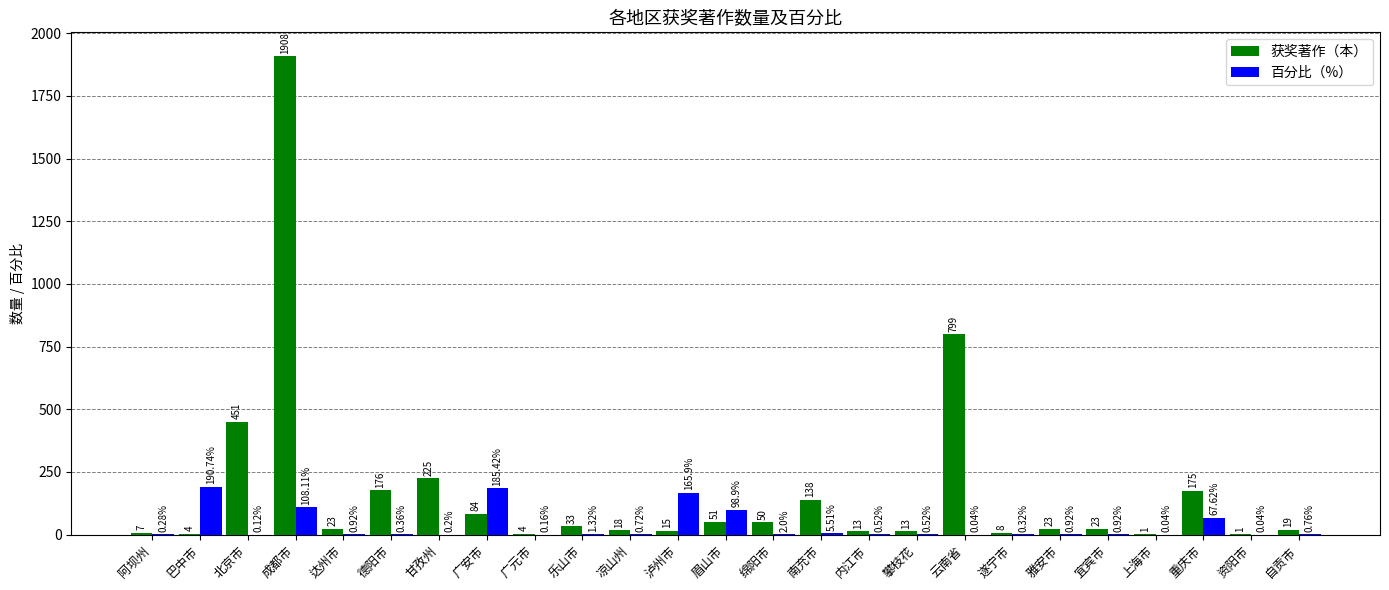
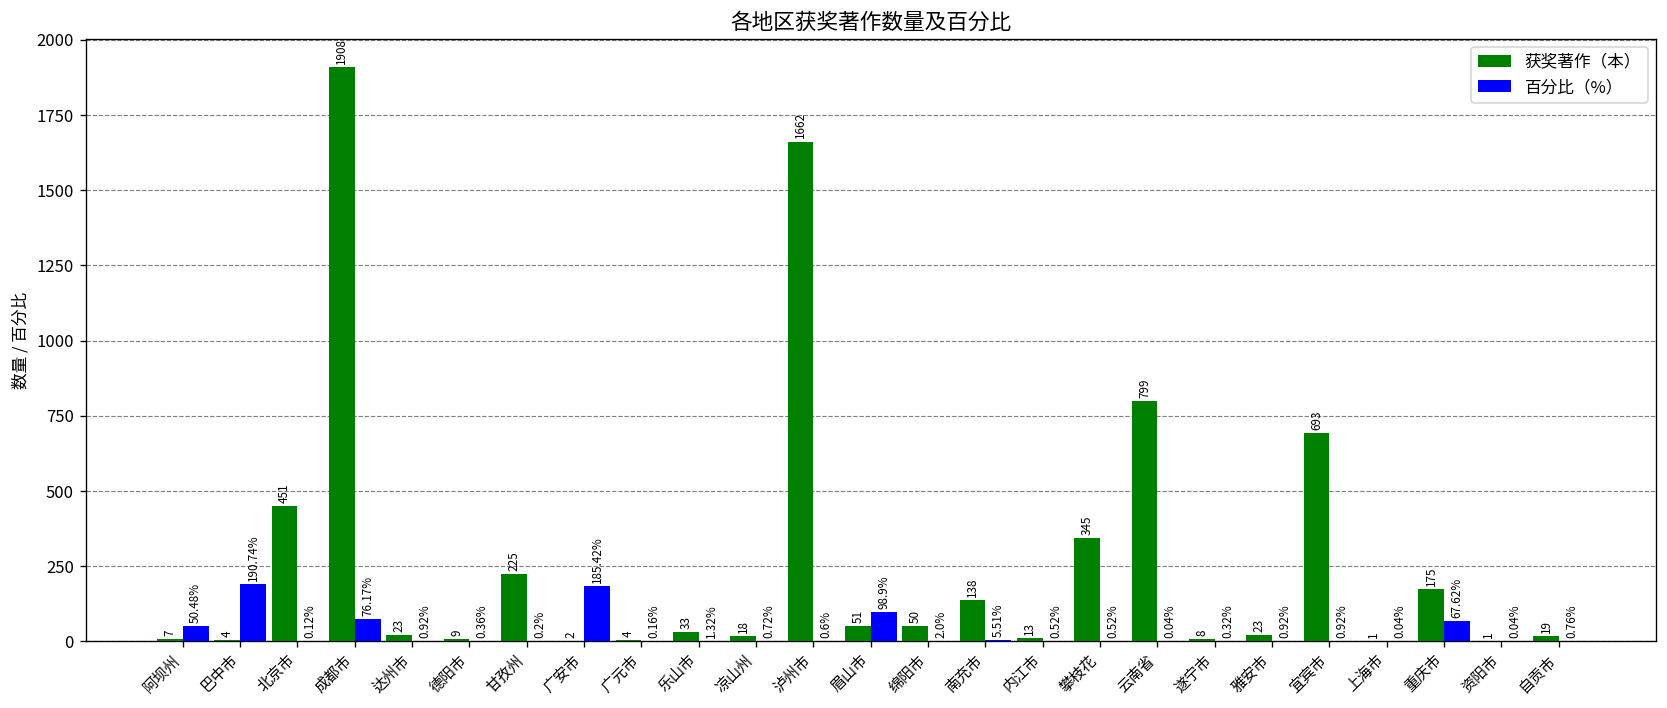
  {
    "获奖著作（本）": {
      "阿坝州": "7",
      "巴中市": "4",
      "北京市": "451",
      "成都市": "1908",
      "达州市": "23",
-     "德阳市": "176",
+     "德阳市": "9",
      "甘孜州": "225",
-     "广安市": "84",
+     "广安市": "2",
      "广元市": "4",
      "乐山市": "33",
      "凉山州": "18",
-     "泸州市": "15",
+     "泸州市": "1662",
      "眉山市": "51",
      "绵阳市": "50",
      "南充市": "138",
      "内江市": "13",
-     "攀枝花": "13",
+     "攀枝花": "345",
      "云南省": "799",
      "遂宁市": "8",
      "雅安市": "23",
-     "宜宾市": "23",
+     "宜宾市": "693",
      "上海市": "1",
      "重庆市": "175",
      "资阳市": "1",
      "自贡市": "19"
    },
    "百分比（%）": {
-     "阿坝州": "0.28%",
+     "阿坝州": "50.48%",
      "巴中市": "190.74%",
      "北京市": "0.12%",
-     "成都市": "108.11%",
+     "成都市": "76.17%",
      "达州市": "0.92%",
      "德阳市": "0.36%",
      "甘孜州": "0.2%",
      "广安市": "185.42%",
      "广元市": "0.16%",
      "乐山市": "1.32%",
      "凉山州": "0.72%",
-     "泸州市": "165.9%",
+     "泸州市": "0.6%",
      "眉山市": "98.9%",
      "绵阳市": "2.0%",
      "南充市": "5.51%",
      "内江市": "0.52%",
      "攀枝花": "0.52%",
      "云南省": "0.04%",
      "遂宁市": "0.32%",
      "雅安市": "0.92%",
      "宜宾市": "0.92%",
      "上海市": "0.04%",
      "重庆市": "67.62%",
      "资阳市": "0.04%",
      "自贡市": "0.76%"
    }
  }
